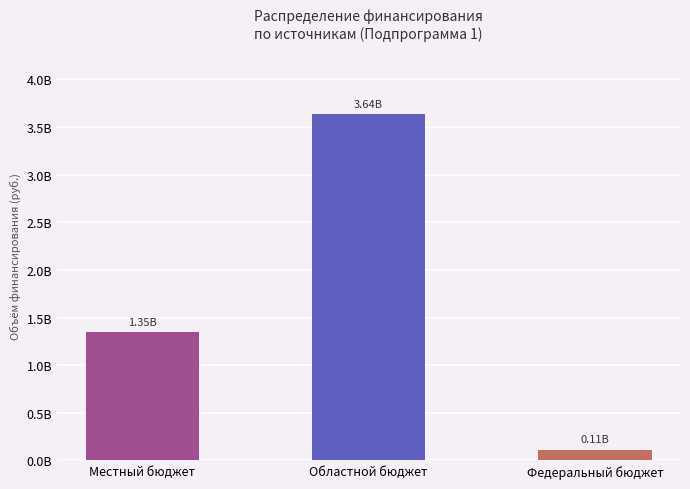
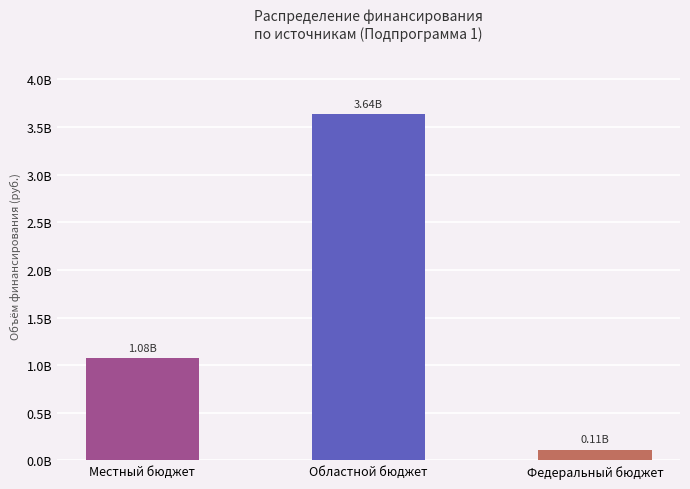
  {
-   "Местный бюджет": "1.35B",
+   "Местный бюджет": "1.08B",
    "Областной бюджет": "3.64B",
    "Федеральный бюджет": "0.11B"
  }
